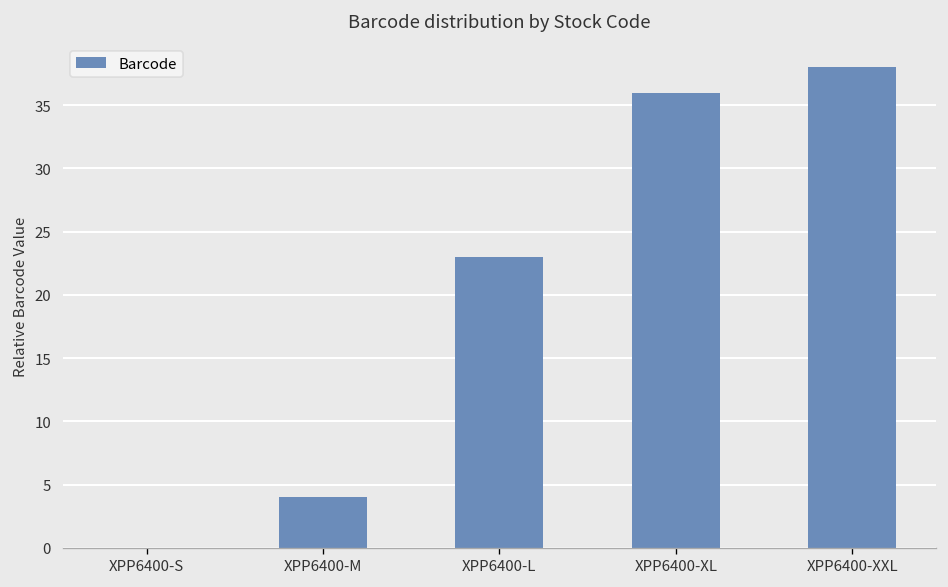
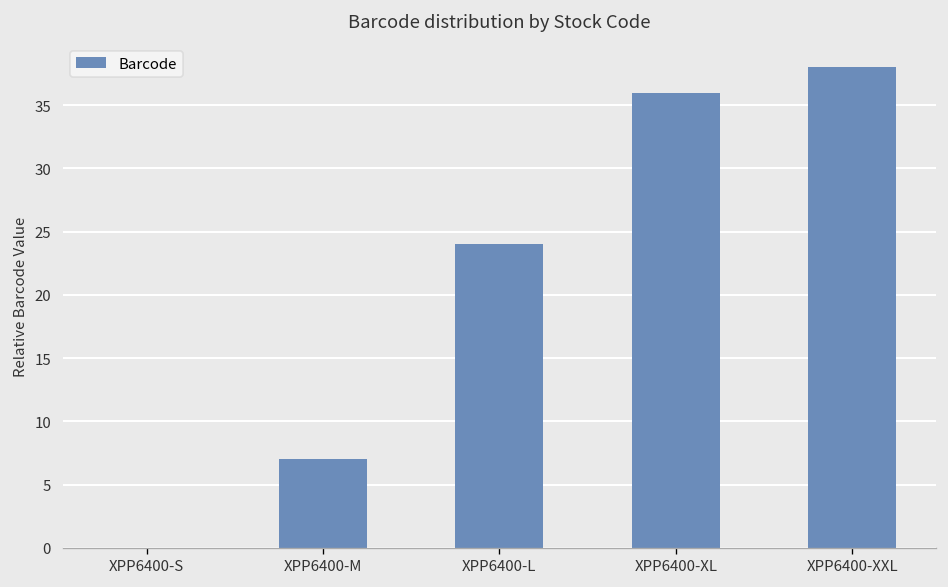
  {
    "XPP6400-S": 0.0,
-   "XPP6400-M": 4.0,
-   "XPP6400-L": 23.0,
+   "XPP6400-M": 7.0,
+   "XPP6400-L": 24.0,
    "XPP6400-XL": 36.0,
    "XPP6400-XXL": 38.0
  }
